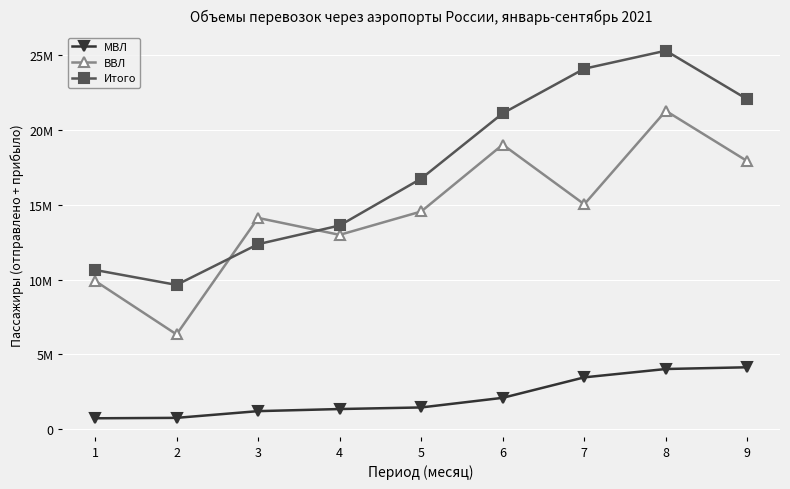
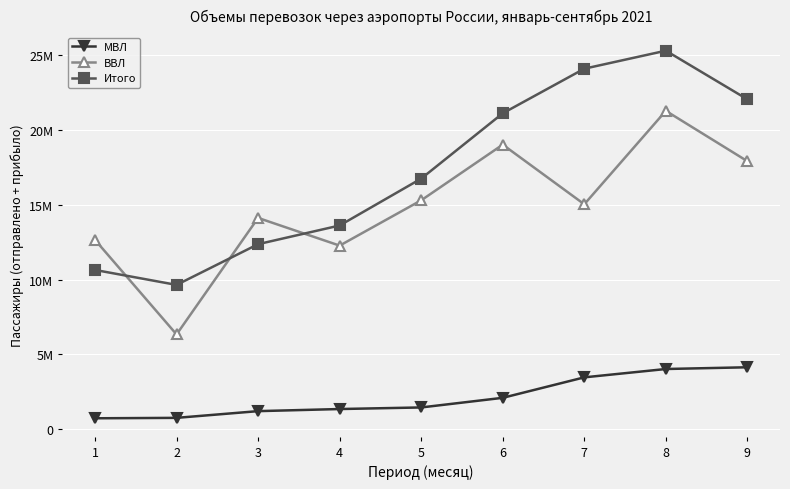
  {
    "ВВЛ": {
-     "1": 9900000,
+     "1": 12700000,
      "2": 6300000,
      "3": 14100000,
-     "4": 13000000,
-     "5": 14600000,
+     "4": 12300000,
+     "5": 15300000,
      "6": 19000000,
      "7": 15000000,
      "8": 21300000,
      "9": 17900000
    }
  }
